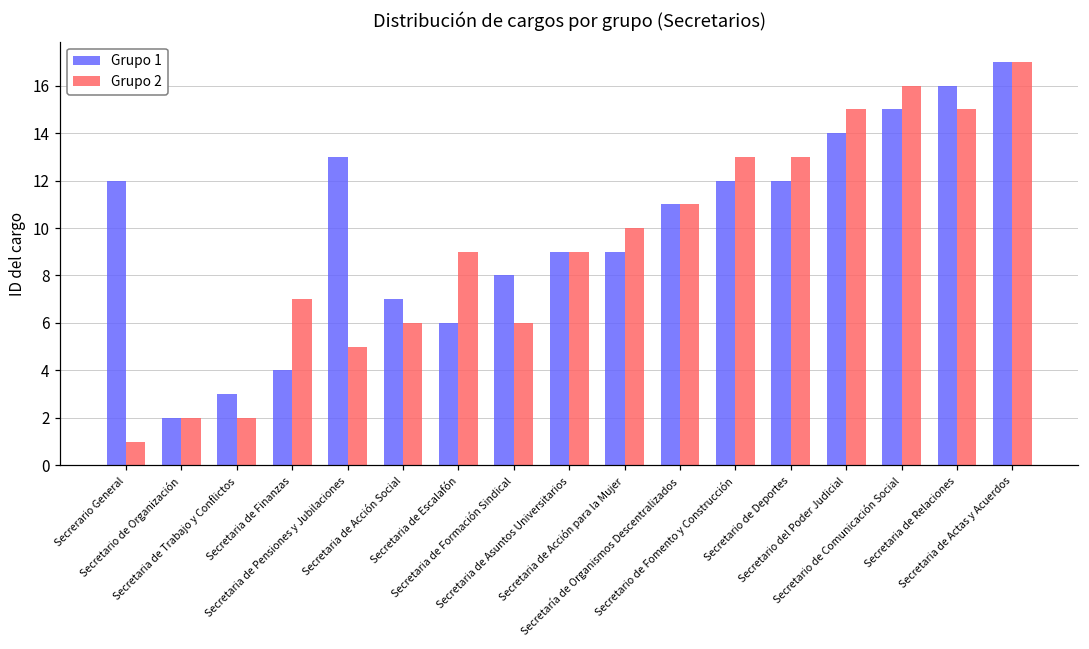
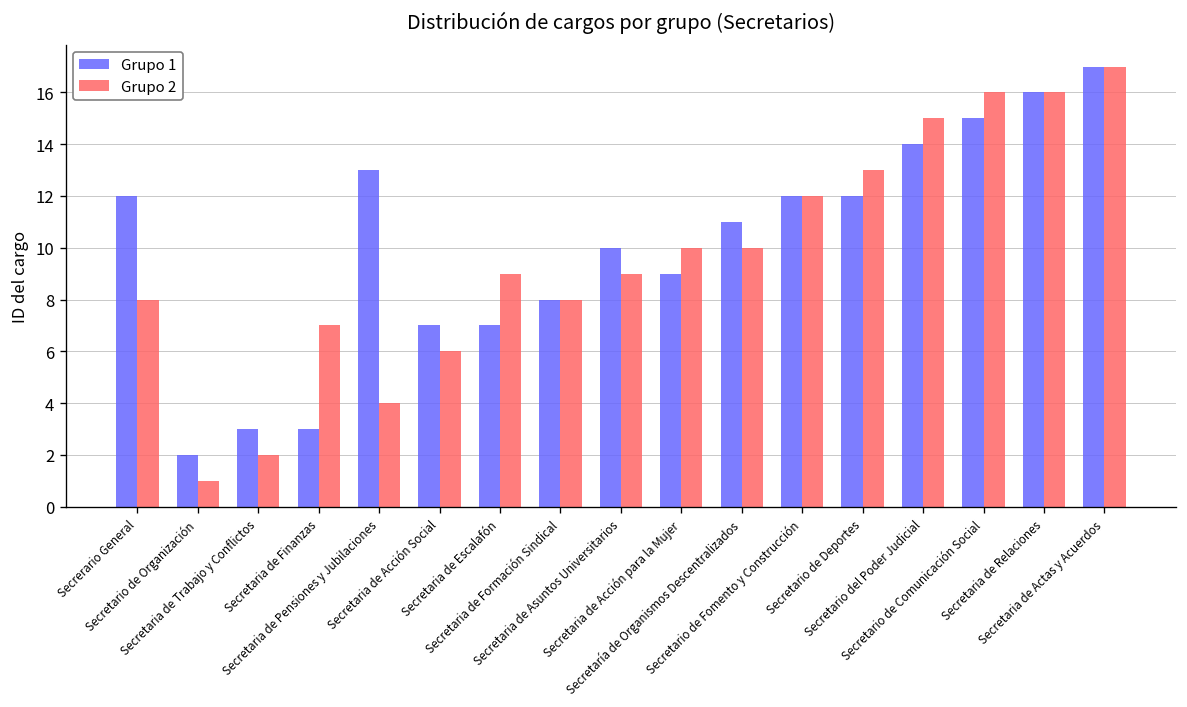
  {
    "Grupo 1": {
      "Secrerario General": 12,
      "Secretario de Organización": 2,
      "Secretaria de Trabajo y Conflictos": 3,
-     "Secretaria de Finanzas": 4,
+     "Secretaria de Finanzas": 3,
      "Secretaria de Pensiones y Jubilaciones": 13,
      "Secretaria de Acción Social": 7,
-     "Secretaria de Escalafón": 6,
+     "Secretaria de Escalafón": 7,
      "Secretaria de Formación Sindical": 8,
-     "Secretaria de Asuntos Universitarios": 9,
+     "Secretaria de Asuntos Universitarios": 10,
      "Secretaria de Acción para la Mujer": 9,
      "Secretaría de Organismos Descentralizados": 11,
      "Secretario de Fomento y Construcción": 12,
      "Secretario de Deportes": 12,
      "Secretario del Poder Judicial": 14,
      "Secretario de Comunicación Social": 15,
      "Secretaria de Relaciones": 16,
      "Secretaria de Actas y Acuerdos": 17
    },
    "Grupo 2": {
-     "Secrerario General": 1,
-     "Secretario de Organización": 2,
+     "Secrerario General": 8,
+     "Secretario de Organización": 1,
      "Secretaria de Trabajo y Conflictos": 2,
      "Secretaria de Finanzas": 7,
-     "Secretaria de Pensiones y Jubilaciones": 5,
+     "Secretaria de Pensiones y Jubilaciones": 4,
      "Secretaria de Acción Social": 6,
      "Secretaria de Escalafón": 9,
-     "Secretaria de Formación Sindical": 6,
+     "Secretaria de Formación Sindical": 8,
      "Secretaria de Asuntos Universitarios": 9,
      "Secretaria de Acción para la Mujer": 10,
-     "Secretaría de Organismos Descentralizados": 11,
-     "Secretario de Fomento y Construcción": 13,
+     "Secretaría de Organismos Descentralizados": 10,
+     "Secretario de Fomento y Construcción": 12,
      "Secretario de Deportes": 13,
      "Secretario del Poder Judicial": 15,
      "Secretario de Comunicación Social": 16,
-     "Secretaria de Relaciones": 15,
+     "Secretaria de Relaciones": 16,
      "Secretaria de Actas y Acuerdos": 17
    }
  }
